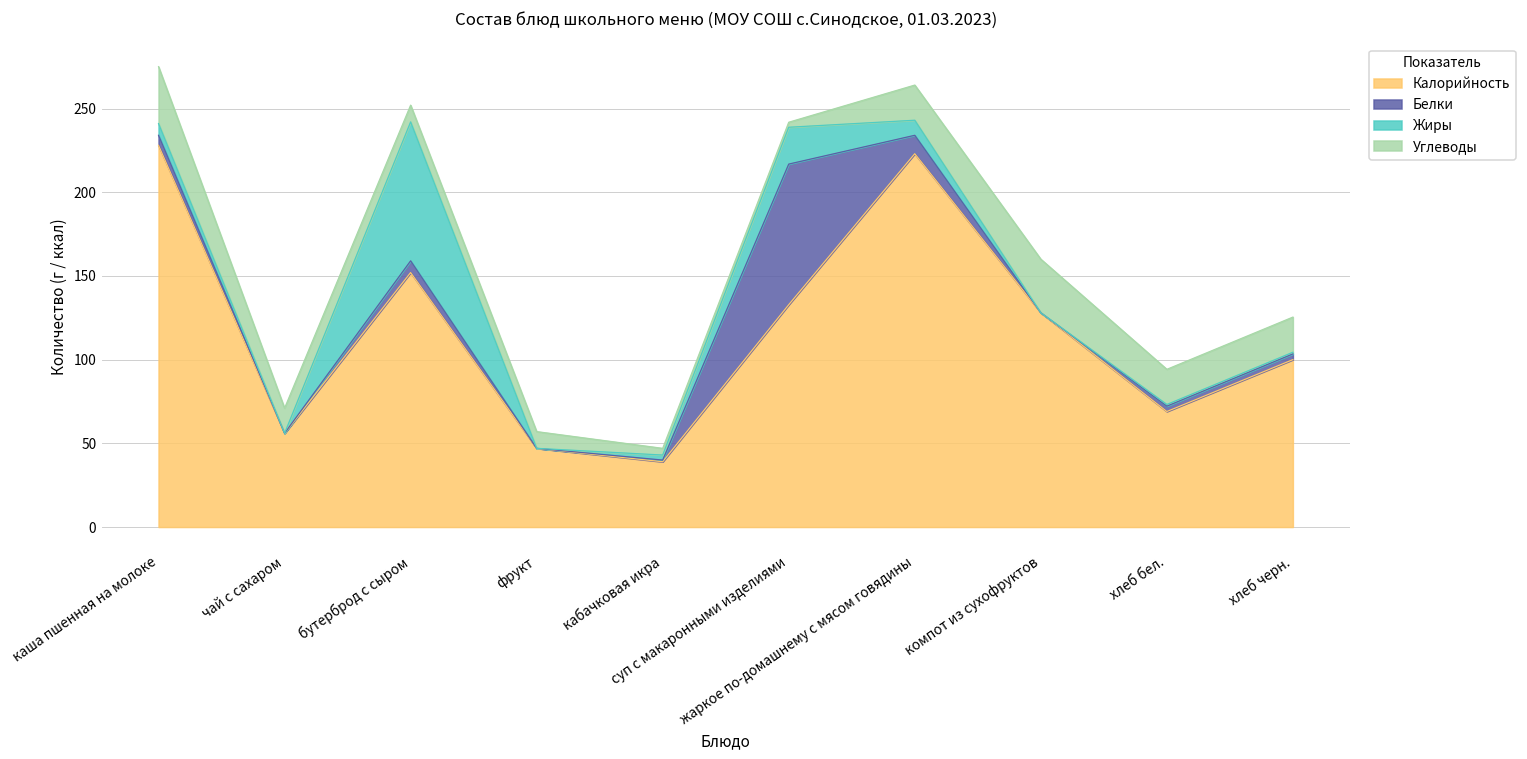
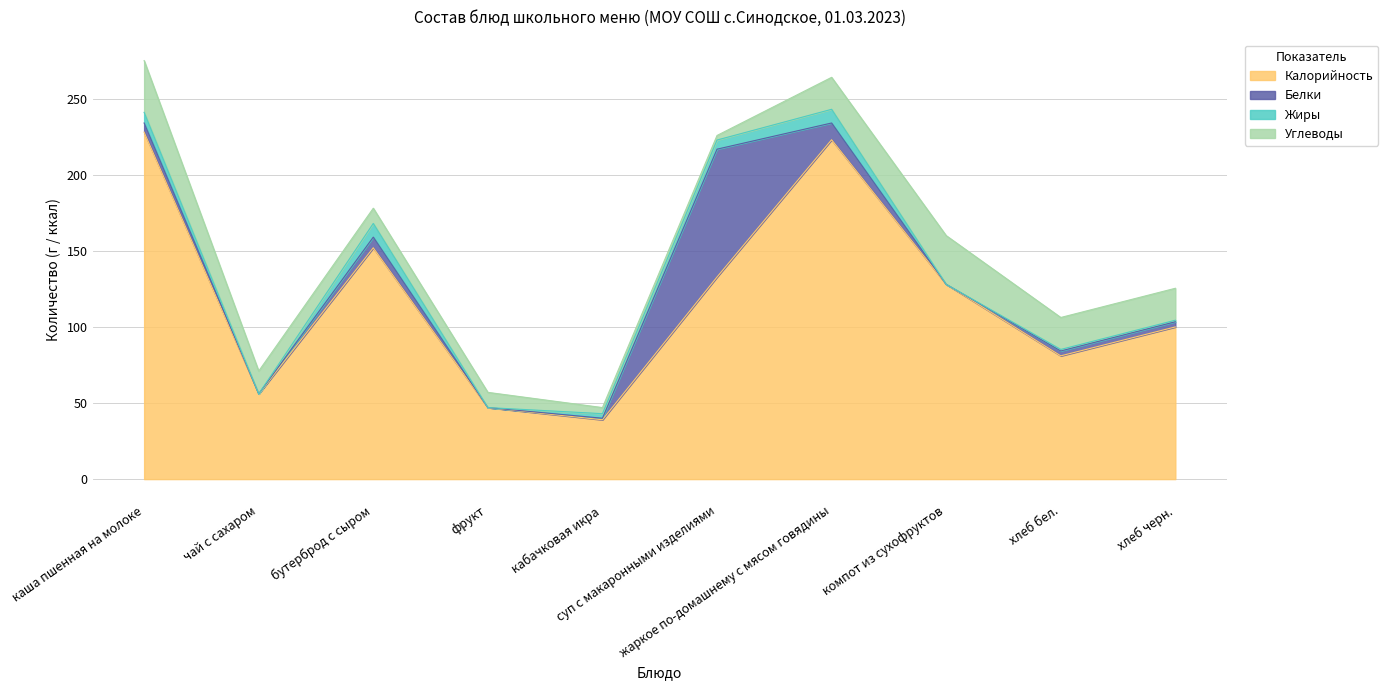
  {
    "Калорийность": {
      "каша пшенная на молоке": 228,
      "бутерброд с сыром": 152,
      "суп с макаронными изделиями": 133,
      "жаркое по-домашнему с мясом говядины": 223,
-     "хлеб бел.": 69,
+     "хлеб бел.": 81,
      "хлеб черн.": 100
    },
    "Белки": {
      "каша пшенная на молоке": 6,
      "бутерброд с сыром": 7,
      "суп с макаронными изделиями": 84,
      "жаркое по-домашнему с мясом говядины": 11
    },
    "Жиры": {
      "каша пшенная на молоке": 7,
-     "бутерброд с сыром": 83,
+     "бутерброд с сыром": 9,
      "кабачковая икра": 3,
-     "суп с макаронными изделиями": 22,
+     "суп с макаронными изделиями": 6,
      "жаркое по-домашнему с мясом говядины": 9
    },
    "Углеводы": {
      "каша пшенная на молоке": 34,
      "чай с сахаром": 15,
      "бутерброд с сыром": 10,
      "фрукт": 10,
      "кабачковая икра": 4,
      "суп с макаронными изделиями": 3,
      "жаркое по-домашнему с мясом говядины": 21,
      "компот из сухофруктов": 32,
      "хлеб бел.": 21,
      "хлеб черн.": 21
    }
  }
